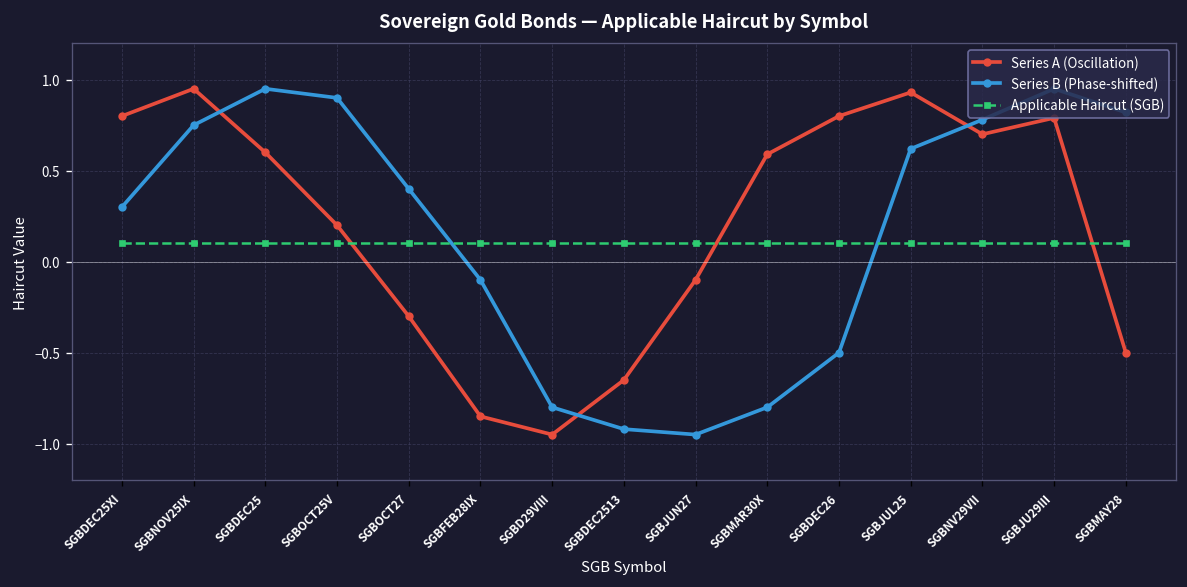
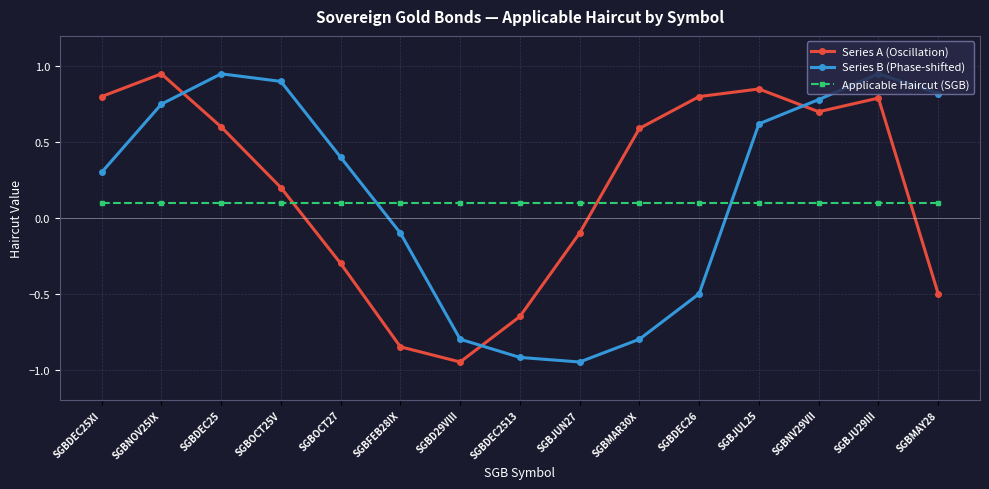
  {
    "Series A (Oscillation)": {
      "SGBDEC25XI": 0.80,
      "SGBNOV25IX": 0.95,
      "SGBDEC25": 0.60,
      "SGBOCT25V": 0.20,
      "SGBOCT27": -0.30,
      "SGBFEB28IX": -0.85,
      "SGBD29VIII": -0.95,
      "SGBDEC2513": -0.65,
      "SGBJUN27": -0.10,
      "SGBMAR30X": 0.59,
      "SGBDEC26": 0.80,
-     "SGBJUL25": 0.93,
+     "SGBJUL25": 0.85,
      "SGBNV29VII": 0.70,
      "SGBJU29III": 0.79,
      "SGBMAY28": -0.50
    },
    "Series B (Phase-shifted)": {
      "SGBDEC25XI": 0.30,
      "SGBNOV25IX": 0.75,
      "SGBDEC25": 0.95,
      "SGBOCT25V": 0.90,
      "SGBOCT27": 0.40,
      "SGBFEB28IX": -0.10,
      "SGBD29VIII": -0.80,
      "SGBDEC2513": -0.92,
      "SGBJUN27": -0.95,
      "SGBMAR30X": -0.80,
      "SGBDEC26": -0.50,
      "SGBJUL25": 0.62,
      "SGBNV29VII": 0.78
    },
    "Applicable Haircut (SGB)": {
      "SGBDEC25XI": 0.10,
      "SGBNOV25IX": 0.10,
      "SGBDEC25": 0.10,
      "SGBOCT25V": 0.10,
      "SGBOCT27": 0.10,
      "SGBFEB28IX": 0.10,
      "SGBD29VIII": 0.10,
      "SGBDEC2513": 0.10,
      "SGBJUN27": 0.10,
      "SGBMAR30X": 0.10,
      "SGBDEC26": 0.10,
      "SGBJUL25": 0.10,
      "SGBNV29VII": 0.10,
      "SGBJU29III": 0.10,
      "SGBMAY28": 0.10
    }
  }
